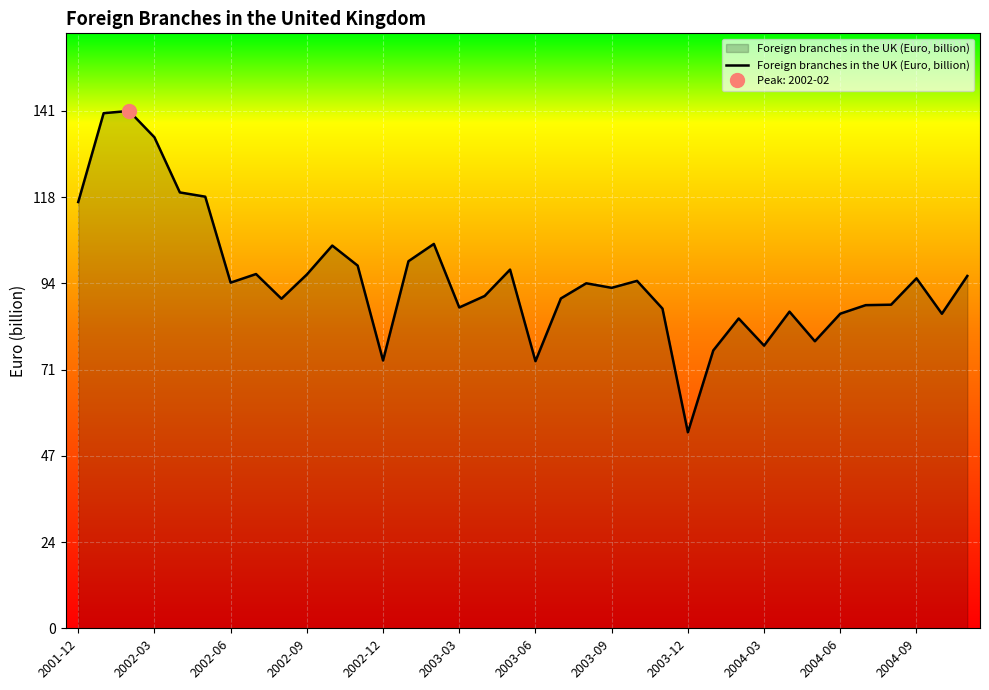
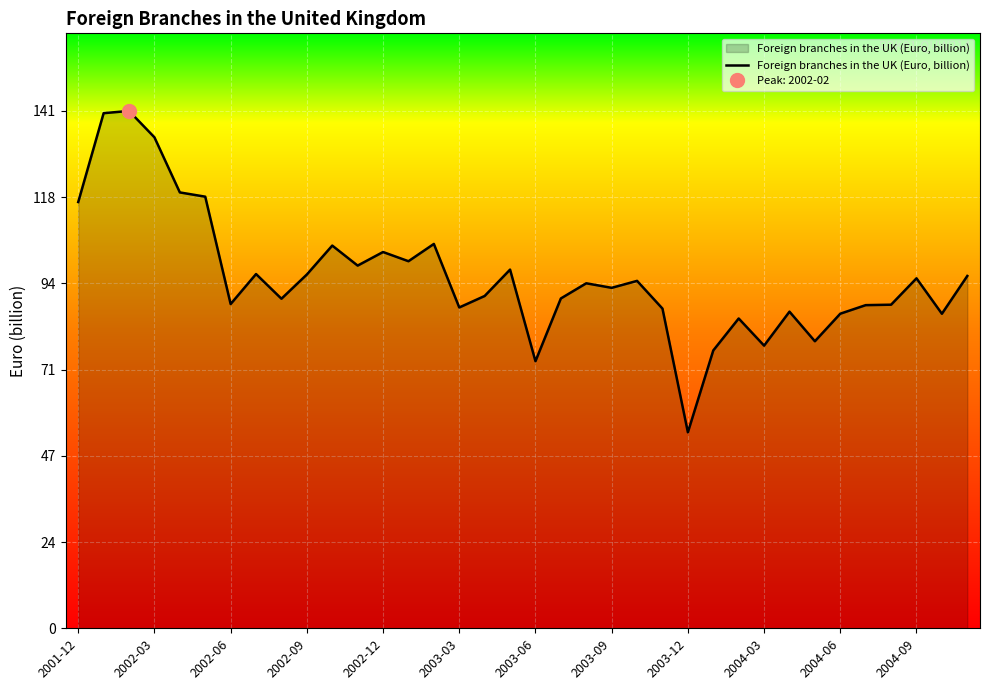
  {
    "Foreign branches in the UK (Euro, billion)": {
      "2001-12": 116,
      "2002-03": 134,
-     "2002-06": 94,
+     "2002-06": 89,
      "2002-09": 97,
-     "2002-12": 73,
+     "2002-12": 103,
      "2003-03": 88,
      "2003-06": 73,
      "2003-09": 93,
      "2003-12": 54,
      "2004-03": 77,
      "2004-06": 86,
      "2004-09": 96
    }
  }
